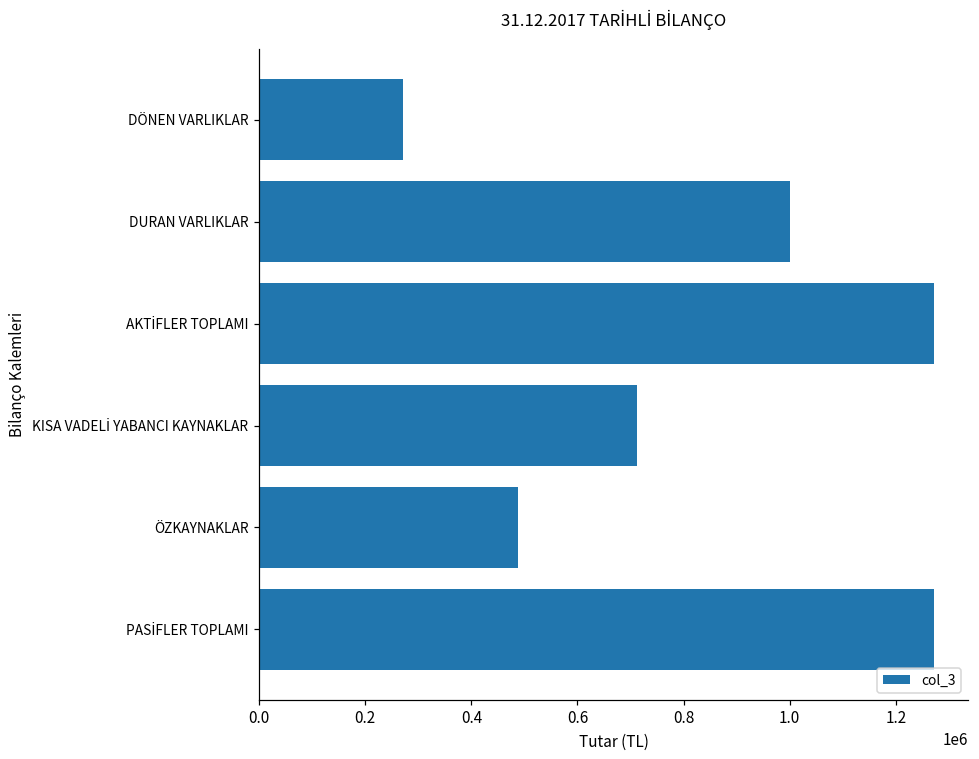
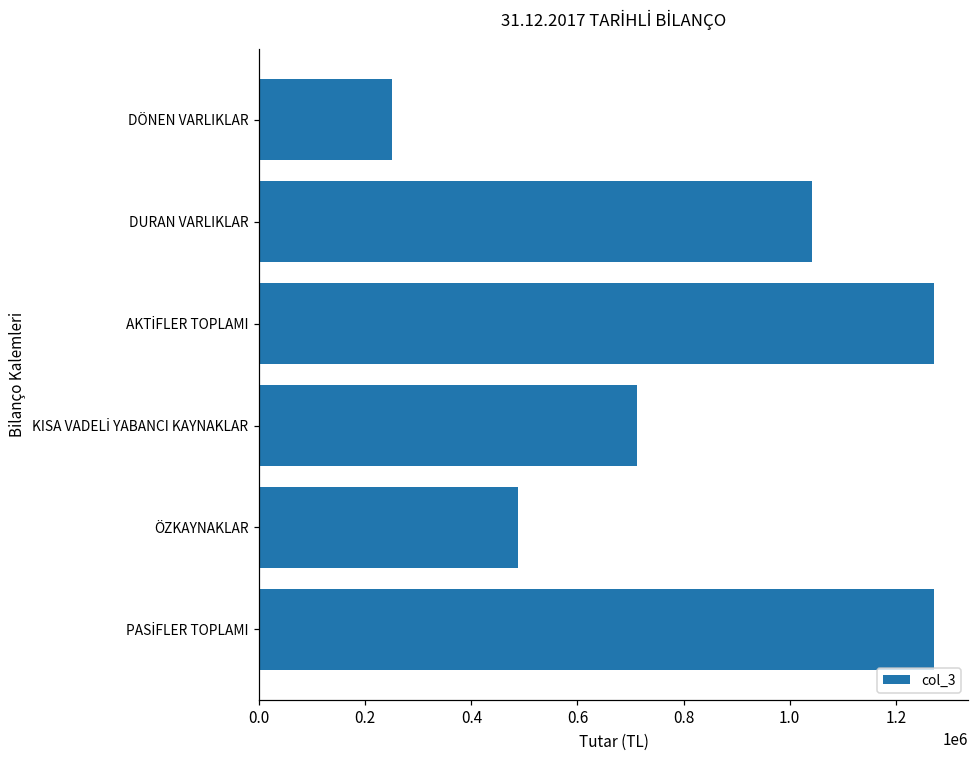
  {
-   "DÖNEN VARLIKLAR": 270000,
-   "DURAN VARLIKLAR": 1000000,
+   "DÖNEN VARLIKLAR": 250000,
+   "DURAN VARLIKLAR": 1040000,
    "AKTİFLER TOPLAMI": 1270000,
    "KISA VADELİ YABANCI KAYNAKLAR": 710000,
    "ÖZKAYNAKLAR": 490000,
    "PASİFLER TOPLAMI": 1270000
  }
